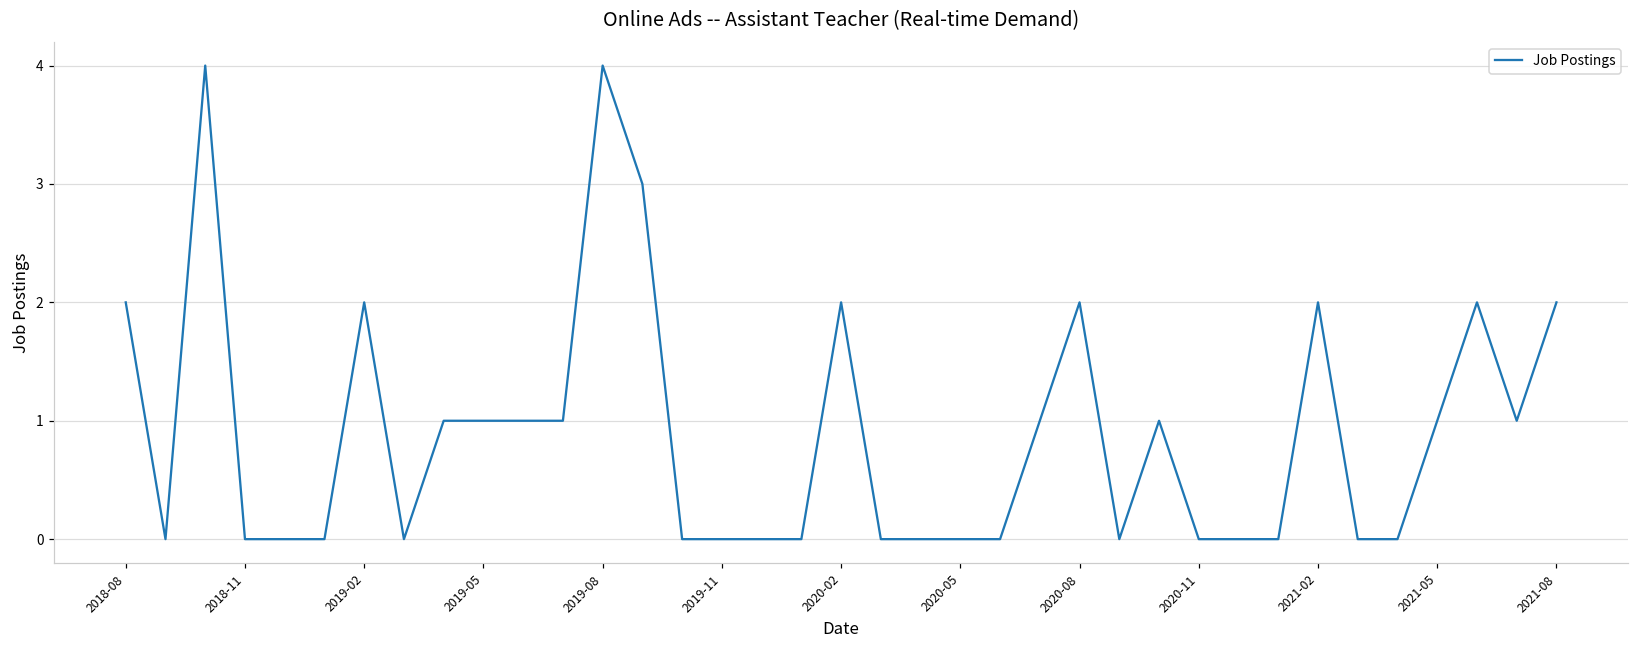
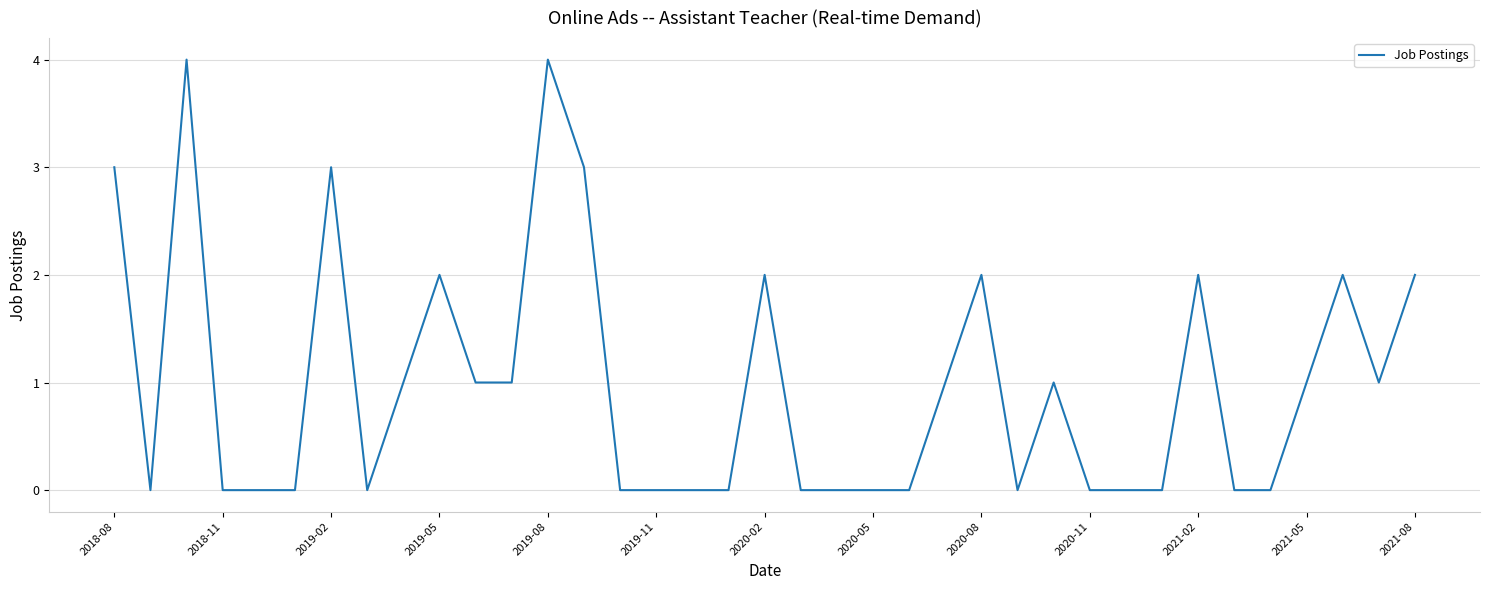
  {
-   "2018-08": 2,
+   "2018-08": 3,
    "2018-11": 0,
-   "2019-02": 2,
-   "2019-05": 1,
+   "2019-02": 3,
+   "2019-05": 2,
    "2019-08": 4,
    "2019-11": 0,
    "2020-02": 2,
    "2020-05": 0,
    "2020-08": 2,
    "2020-11": 0,
    "2021-02": 2,
    "2021-05": 1,
    "2021-08": 2
  }
